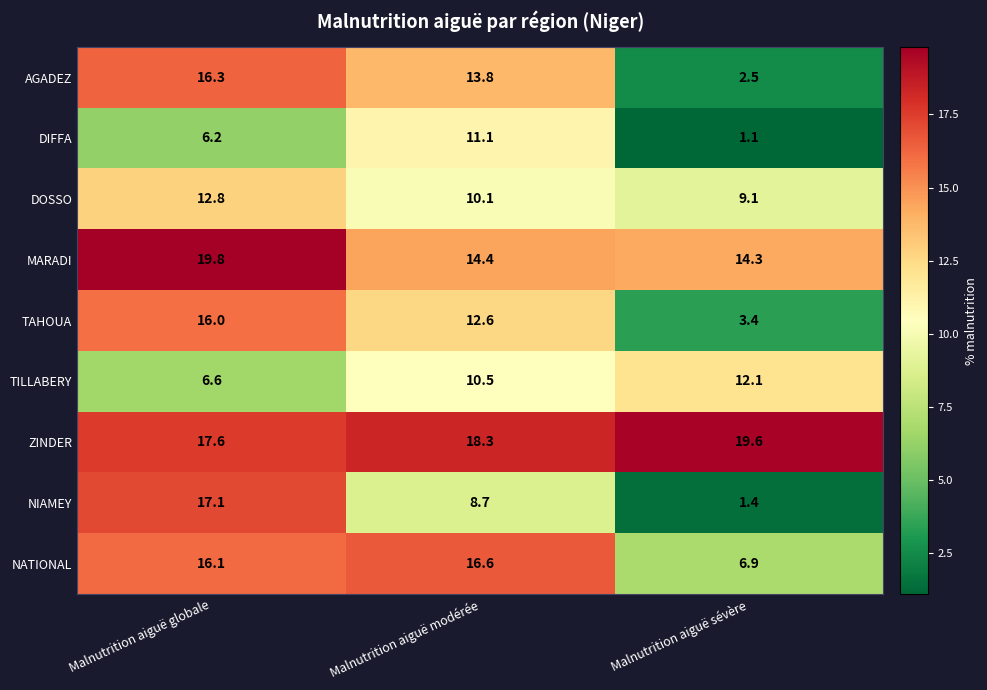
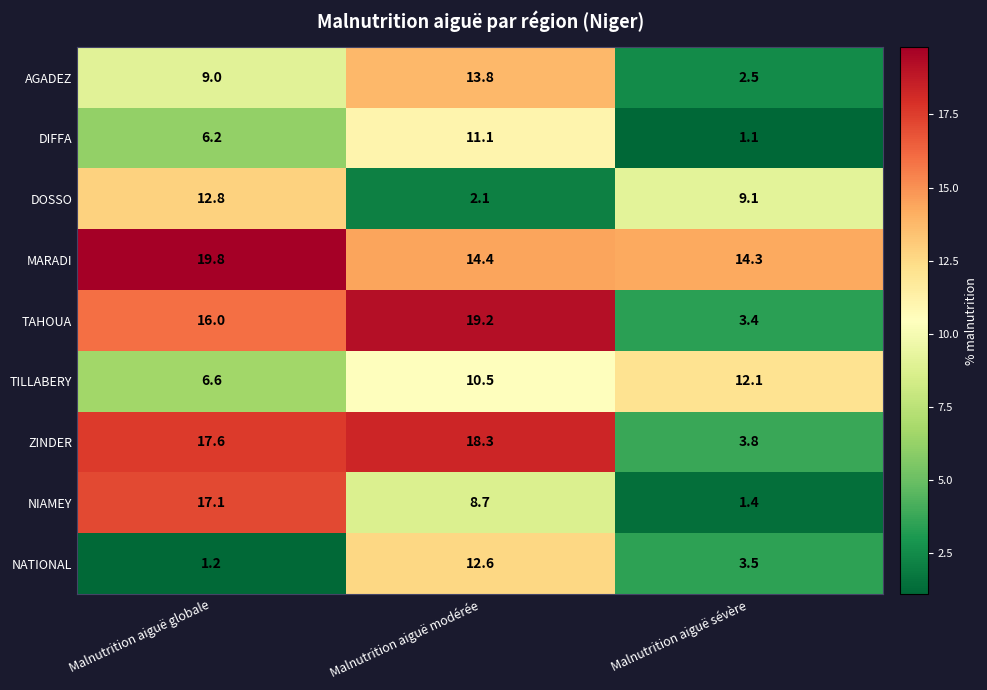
  {
    "AGADEZ": {
-     "Malnutrition aiguë globale": 16.3,
+     "Malnutrition aiguë globale": 9.0,
      "Malnutrition aiguë modérée": 13.8,
      "Malnutrition aiguë sévère": 2.5
    },
    "DIFFA": {
      "Malnutrition aiguë globale": 6.2,
      "Malnutrition aiguë modérée": 11.1,
      "Malnutrition aiguë sévère": 1.1
    },
    "DOSSO": {
      "Malnutrition aiguë globale": 12.8,
-     "Malnutrition aiguë modérée": 10.1,
+     "Malnutrition aiguë modérée": 2.1,
      "Malnutrition aiguë sévère": 9.1
    },
    "MARADI": {
      "Malnutrition aiguë globale": 19.8,
      "Malnutrition aiguë modérée": 14.4,
      "Malnutrition aiguë sévère": 14.3
    },
    "TAHOUA": {
      "Malnutrition aiguë globale": 16.0,
-     "Malnutrition aiguë modérée": 12.6,
+     "Malnutrition aiguë modérée": 19.2,
      "Malnutrition aiguë sévère": 3.4
    },
    "TILLABERY": {
      "Malnutrition aiguë globale": 6.6,
      "Malnutrition aiguë modérée": 10.5,
      "Malnutrition aiguë sévère": 12.1
    },
    "ZINDER": {
      "Malnutrition aiguë globale": 17.6,
      "Malnutrition aiguë modérée": 18.3,
-     "Malnutrition aiguë sévère": 19.6
+     "Malnutrition aiguë sévère": 3.8
    },
    "NIAMEY": {
      "Malnutrition aiguë globale": 17.1,
      "Malnutrition aiguë modérée": 8.7,
      "Malnutrition aiguë sévère": 1.4
    },
    "NATIONAL": {
-     "Malnutrition aiguë globale": 16.1,
-     "Malnutrition aiguë modérée": 16.6,
-     "Malnutrition aiguë sévère": 6.9
+     "Malnutrition aiguë globale": 1.2,
+     "Malnutrition aiguë modérée": 12.6,
+     "Malnutrition aiguë sévère": 3.5
    }
  }
